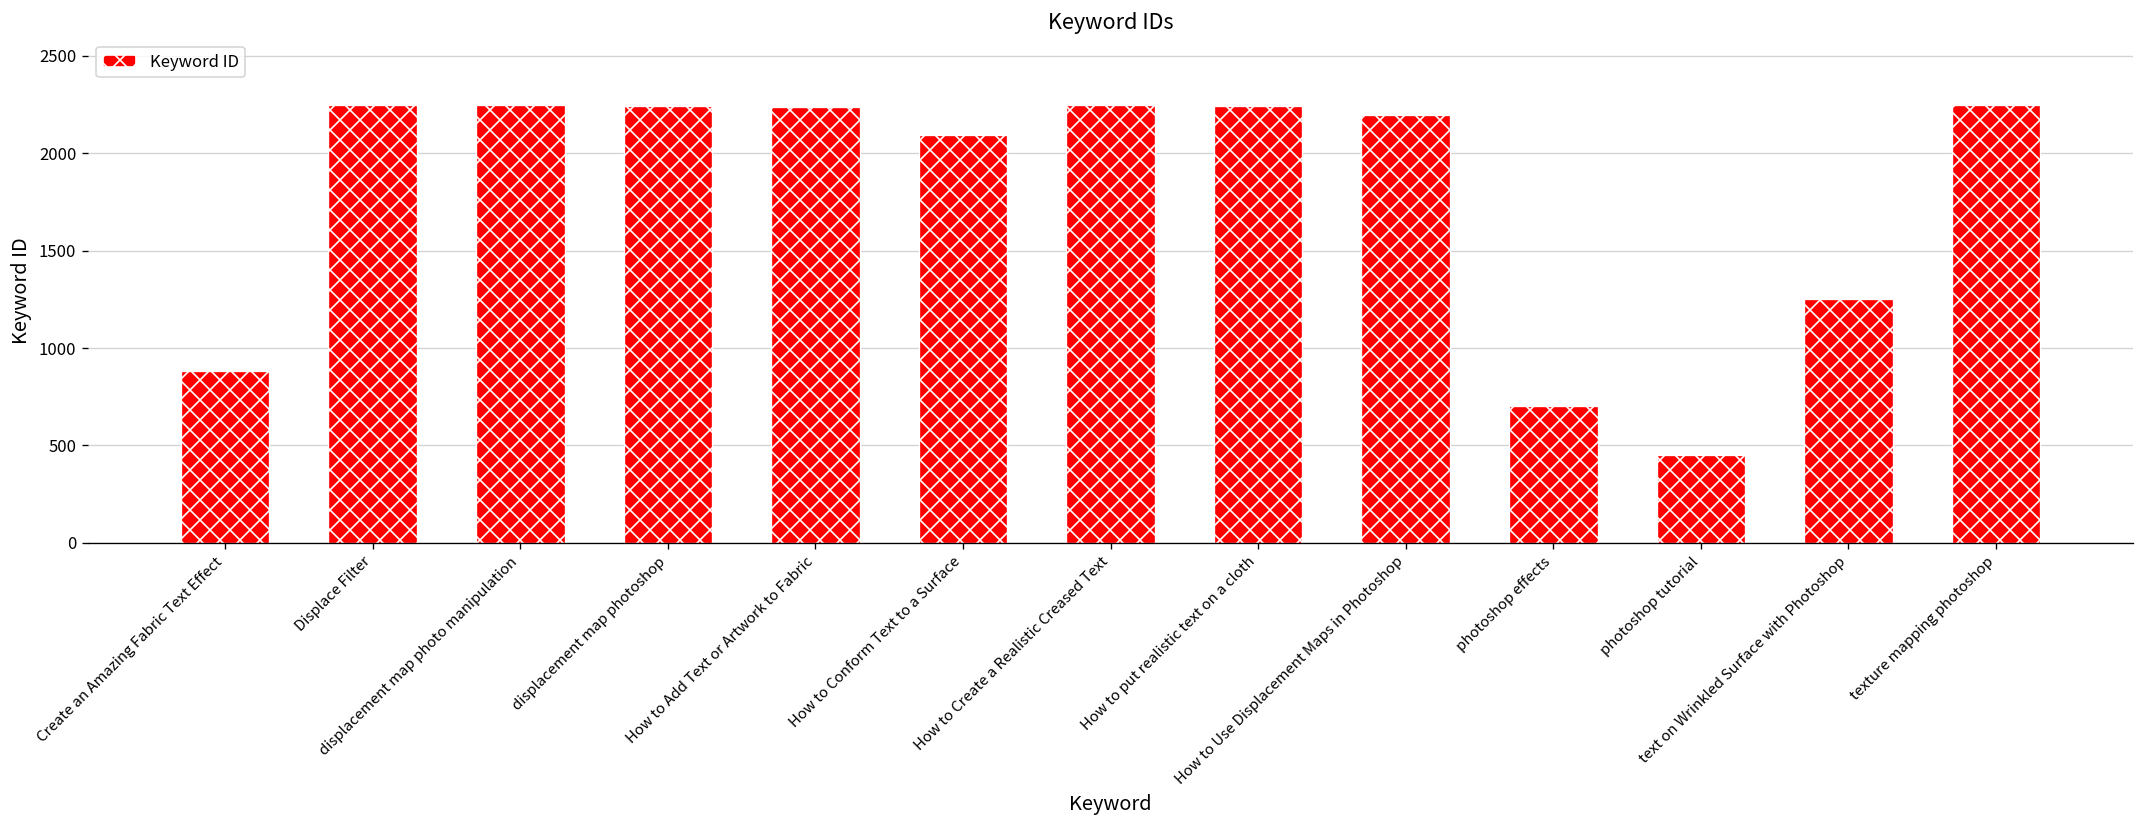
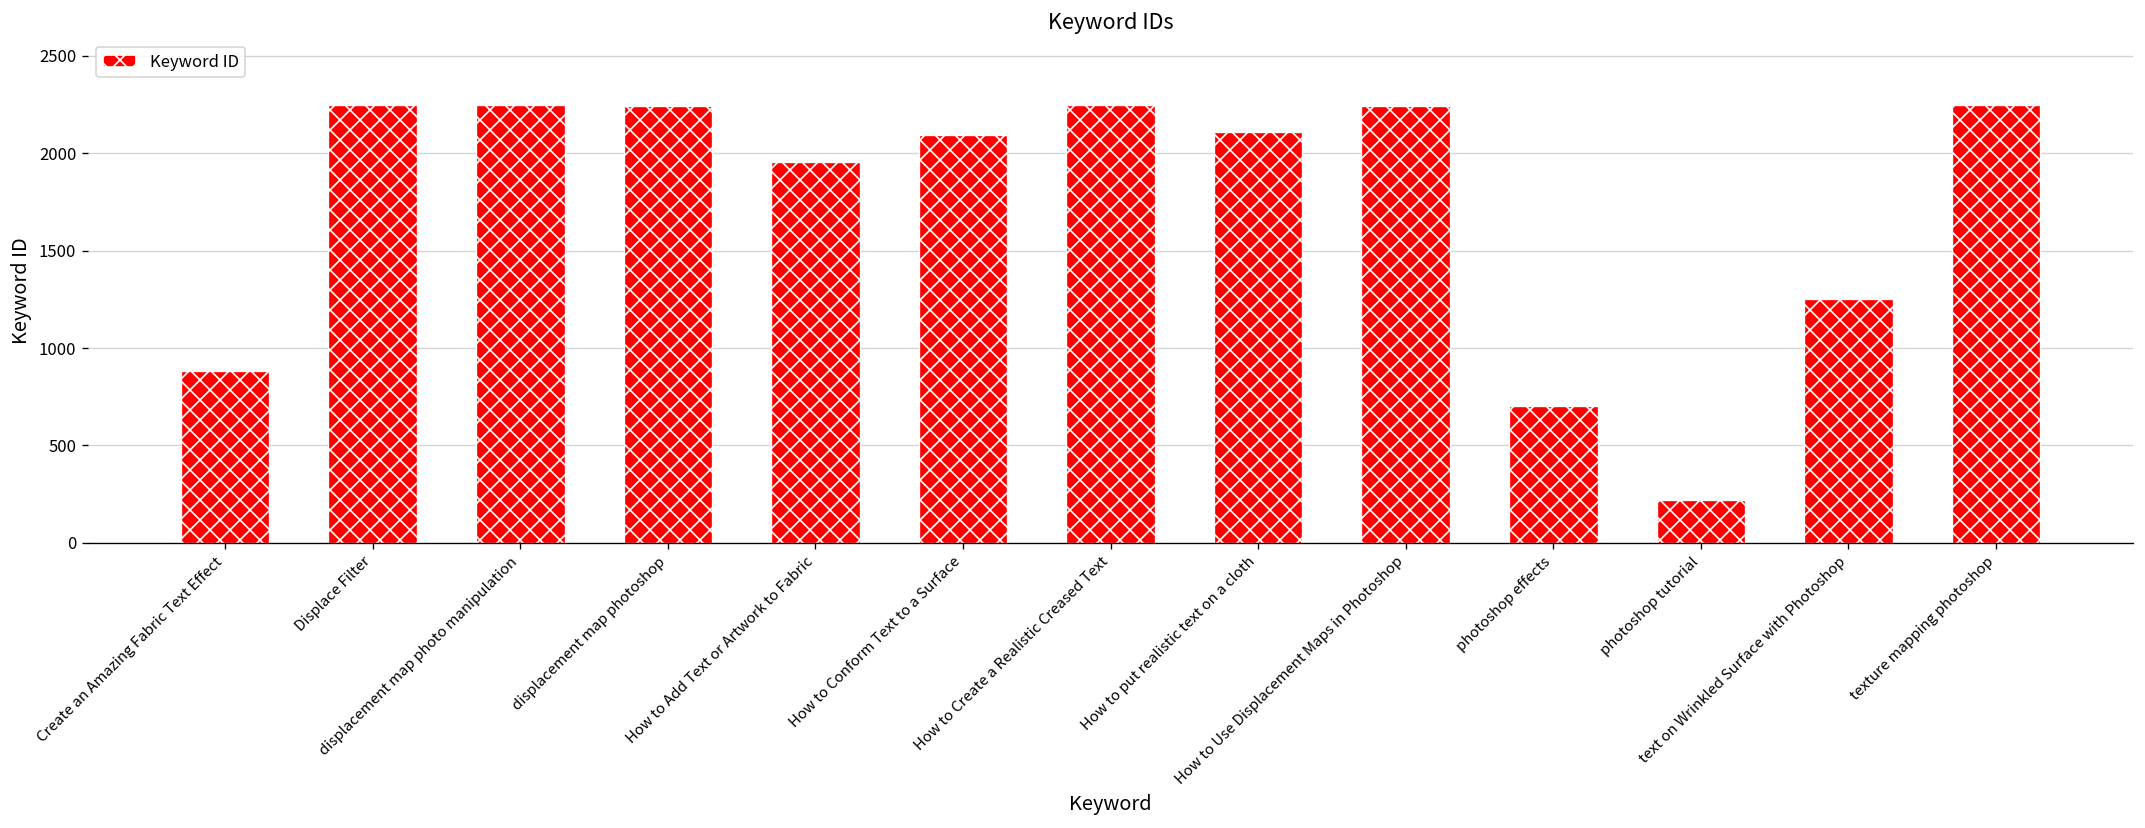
  {
    "Create an Amazing Fabric Text Effect": 880,
    "Displace Filter": 2250,
    "displacement map photo manipulation": 2250,
    "displacement map photoshop": 2240,
-   "How to Add Text or Artwork to Fabric": 2240,
+   "How to Add Text or Artwork to Fabric": 1960,
    "How to Conform Text to a Surface": 2090,
    "How to Create a Realistic Creased Text": 2250,
-   "How to put realistic text on a cloth": 2240,
-   "How to Use Displacement Maps in Photoshop": 2190,
+   "How to put realistic text on a cloth": 2110,
+   "How to Use Displacement Maps in Photoshop": 2240,
    "photoshop effects": 700,
-   "photoshop tutorial": 450,
+   "photoshop tutorial": 220,
    "text on Wrinkled Surface with Photoshop": 1250,
    "texture mapping photoshop": 2250
  }
